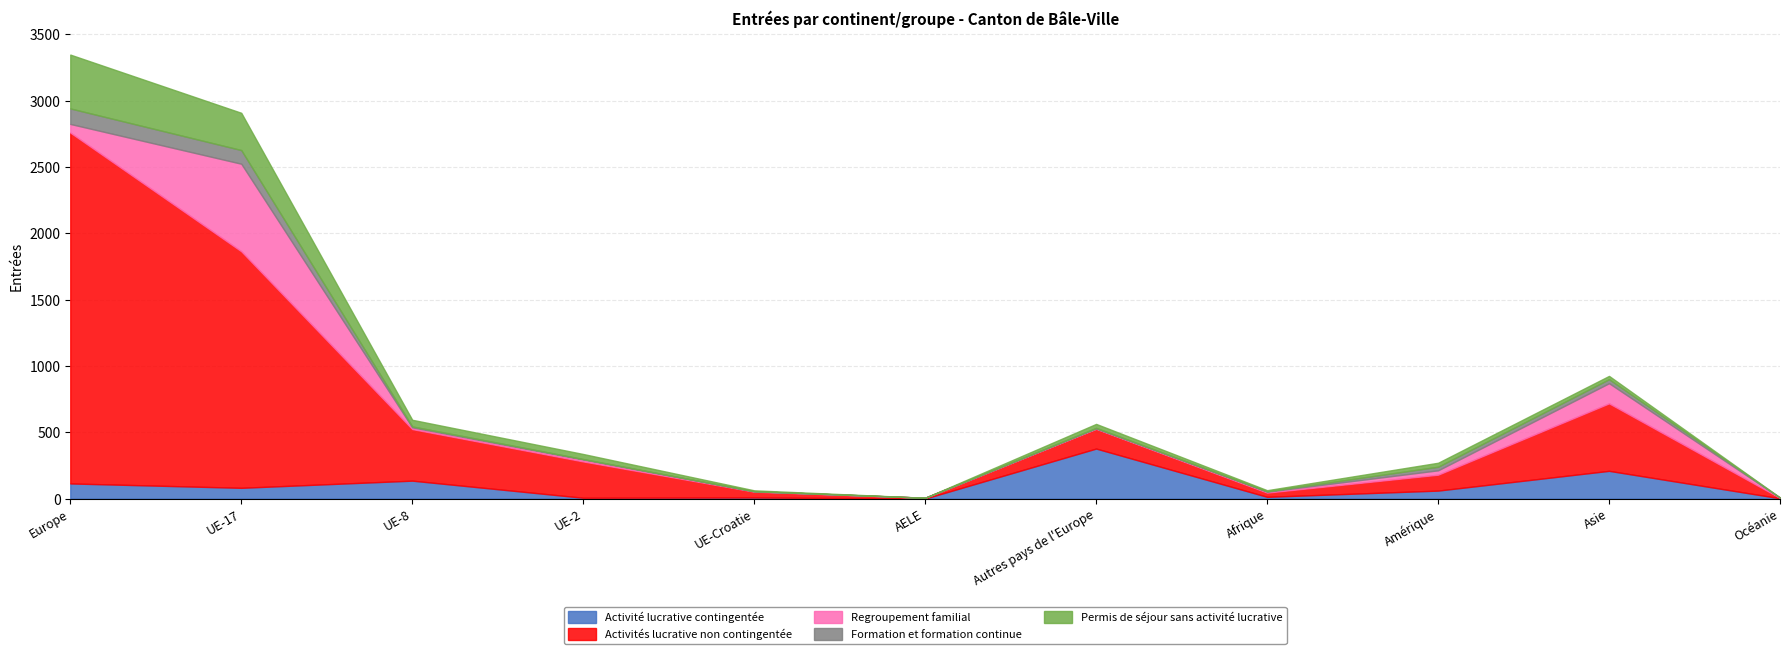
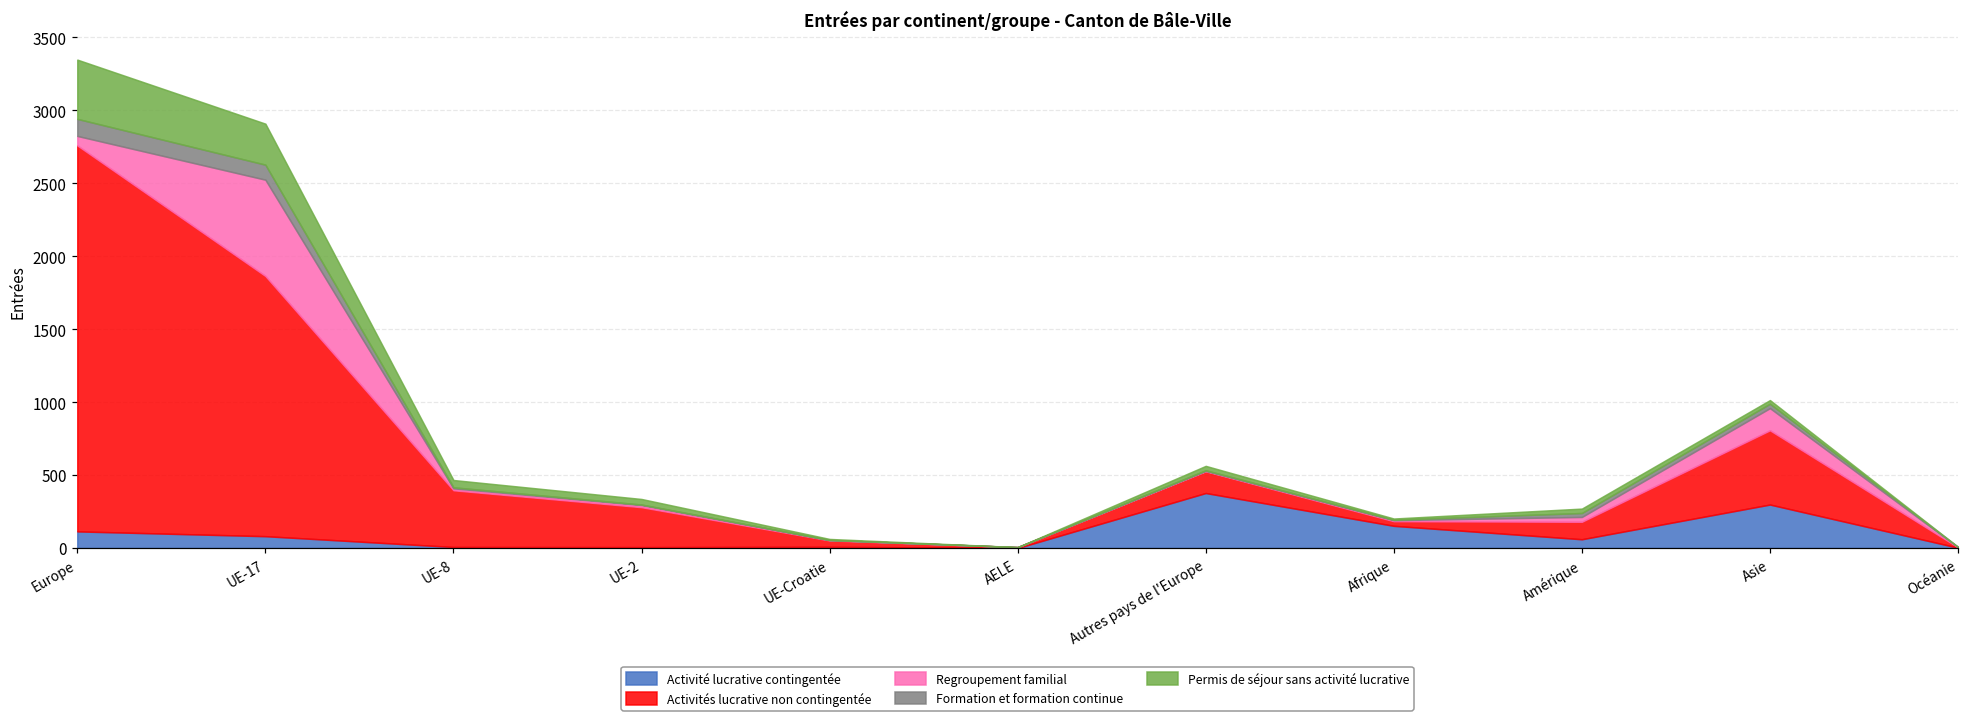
  {
    "Activité lucrative contingentée": {
      "Europe": 110,
      "UE-17": 80,
-     "UE-8": 140,
+     "UE-8": 10,
      "Autres pays de l'Europe": 380,
-     "Afrique": 10,
+     "Afrique": 150,
      "Amérique": 60,
-     "Asie": 210
+     "Asie": 300
    },
    "Activités lucrative non contingentée": {
      "Europe": 2650,
      "UE-17": 1780,
      "Amérique": 120,
      "Asie": 510
    },
    "Regroupement familial": {
      "Europe": 70,
      "UE-17": 660,
      "Amérique": 30,
      "Asie": 150
    },
    "Formation et formation continue": {
      "Europe": 120,
      "UE-17": 100,
      "Amérique": 30,
      "Asie": 30
    },
    "Permis de séjour sans activité lucrative": {
      "Europe": 410,
      "UE-17": 280,
      "UE-8": 50,
      "UE-2": 40,
      "Autres pays de l'Europe": 30,
      "Amérique": 30,
      "Asie": 30
    }
  }
